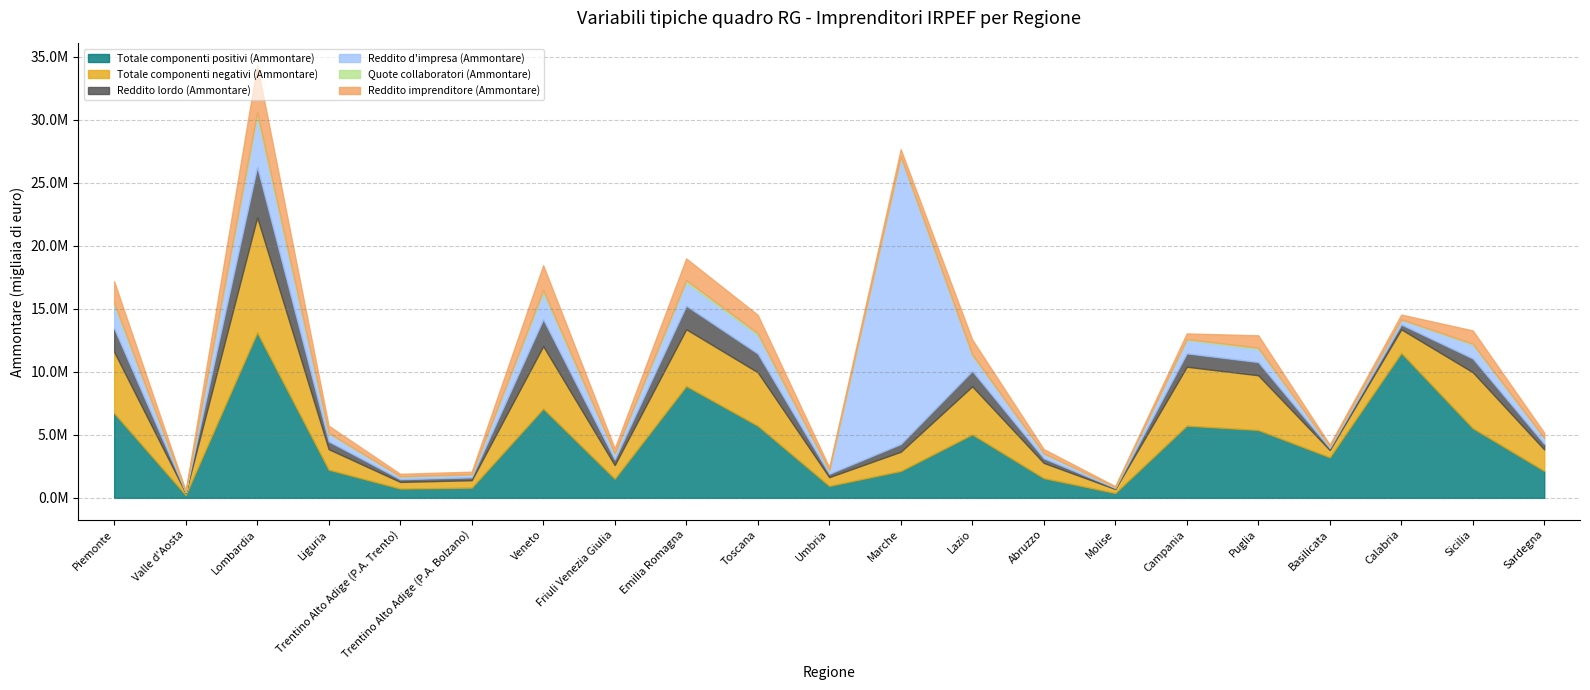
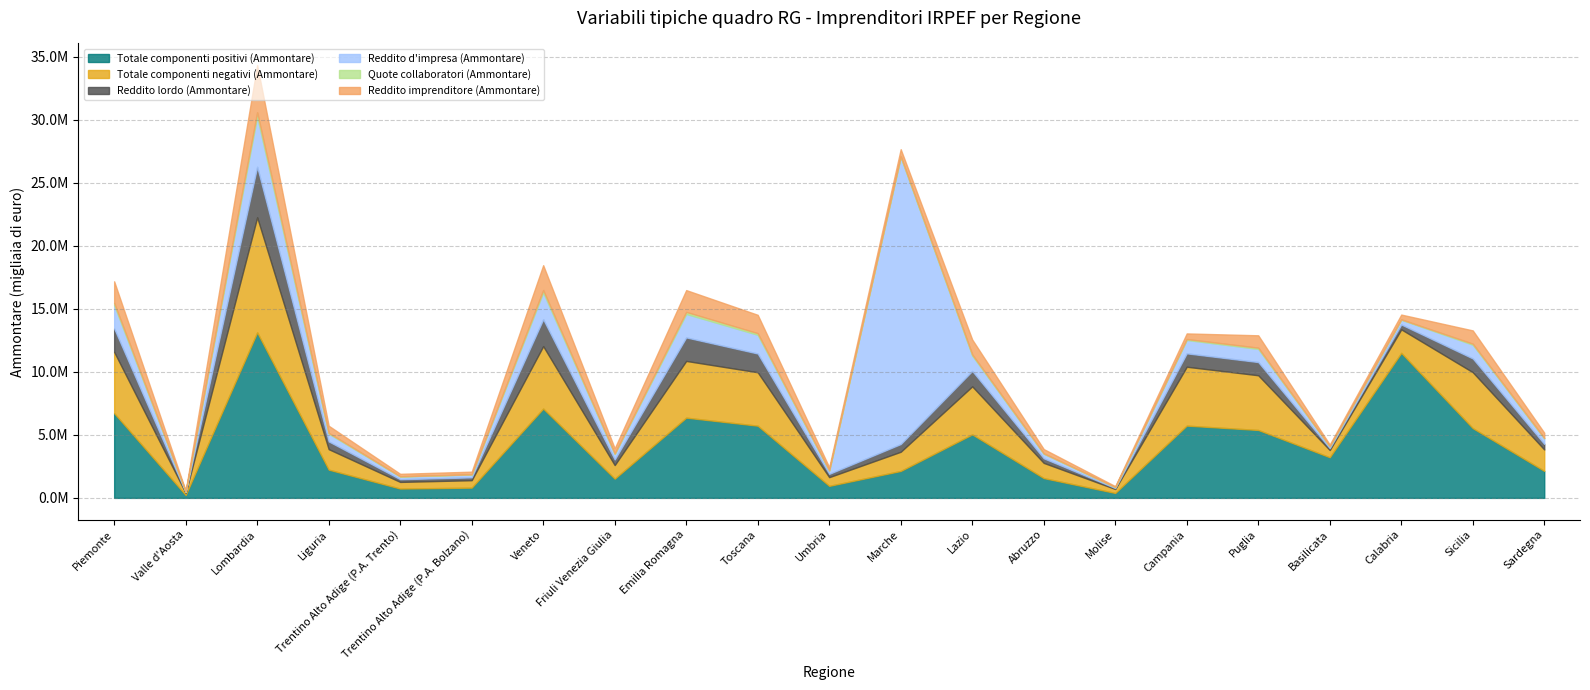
  {
    "Totale componenti positivi (Ammontare)": {
      "Piemonte": 6700000,
      "Lombardia": 13100000,
      "Liguria": 2200000,
      "Trentino Alto Adige (P.A. Trento)": 700000,
      "Trentino Alto Adige (P.A. Bolzano)": 800000,
      "Veneto": 7100000,
      "Friuli Venezia Giulia": 1500000,
-     "Emilia Romagna": 8900000,
+     "Emilia Romagna": 6400000,
      "Toscana": 5700000,
      "Umbria": 1000000,
      "Marche": 2100000,
      "Lazio": 5000000,
      "Abruzzo": 1600000,
      "Molise": 400000,
      "Campania": 5700000,
      "Puglia": 5400000,
      "Basilicata": 3200000,
      "Calabria": 11500000,
      "Sicilia": 5500000,
      "Sardegna": 2100000
    },
    "Totale componenti negativi (Ammontare)": {
      "Piemonte": 4900000,
      "Lombardia": 9100000,
      "Liguria": 1600000,
      "Trentino Alto Adige (P.A. Trento)": 500000,
      "Trentino Alto Adige (P.A. Bolzano)": 600000,
      "Veneto": 5000000,
      "Friuli Venezia Giulia": 1100000,
      "Emilia Romagna": 4500000,
      "Toscana": 4200000,
      "Umbria": 700000,
      "Marche": 1500000,
      "Lazio": 3800000,
      "Abruzzo": 1200000,
      "Campania": 4700000,
      "Puglia": 4300000,
      "Calabria": 1900000,
      "Sicilia": 4400000,
      "Sardegna": 1700000
    },
    "Reddito lordo (Ammontare)": {
      "Piemonte": 1900000,
      "Lombardia": 4000000,
      "Liguria": 600000,
      "Trentino Alto Adige (P.A. Trento)": 200000,
      "Trentino Alto Adige (P.A. Bolzano)": 200000,
      "Veneto": 2100000,
      "Friuli Venezia Giulia": 400000,
      "Emilia Romagna": 1900000,
      "Toscana": 1500000,
      "Umbria": 300000,
      "Marche": 600000,
      "Lazio": 1200000,
      "Abruzzo": 400000,
      "Campania": 1100000,
      "Puglia": 1000000,
      "Calabria": 400000,
      "Sicilia": 1100000,
      "Sardegna": 400000
    },
    "Reddito d'impresa (Ammontare)": {
      "Lombardia": 4000000
    },
    "Quote collaboratori (Ammontare)": {
      "Lombardia": 300000
    },
    "Reddito imprenditore (Ammontare)": {
      "Piemonte": 1700000,
      "Liguria": 600000,
      "Trentino Alto Adige (P.A. Bolzano)": 200000,
      "Veneto": 2000000,
      "Friuli Venezia Giulia": 400000,
      "Emilia Romagna": 1700000,
      "Toscana": 1500000,
      "Umbria": 200000,
      "Marche": 600000,
      "Lazio": 1200000,
      "Abruzzo": 300000,
      "Campania": 400000,
      "Puglia": 1000000,
      "Calabria": 400000,
      "Sicilia": 1100000,
      "Sardegna": 400000
    }
  }
